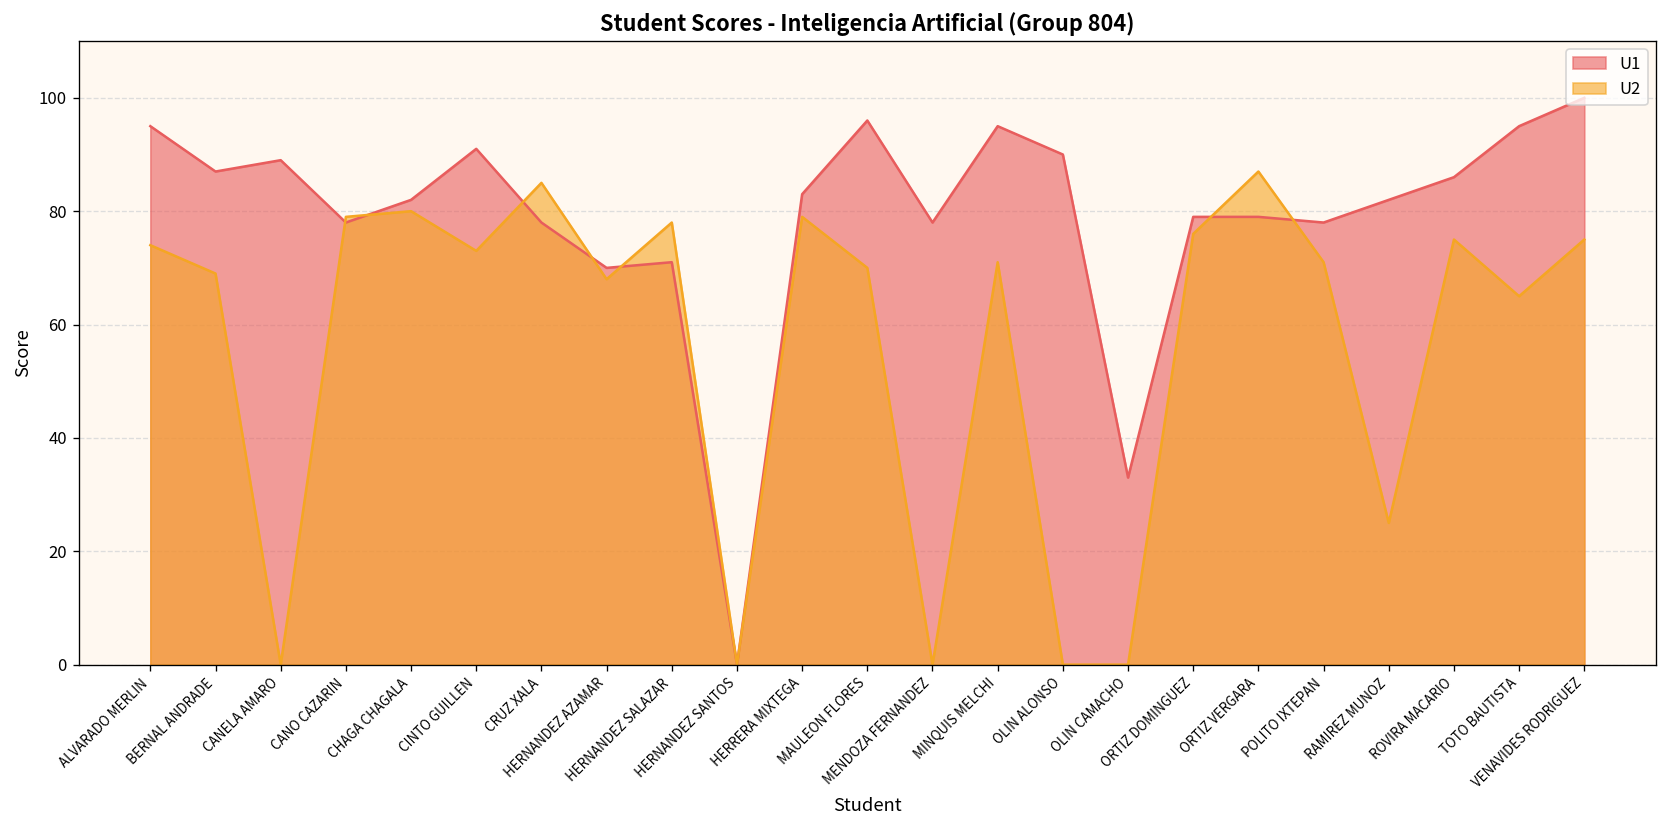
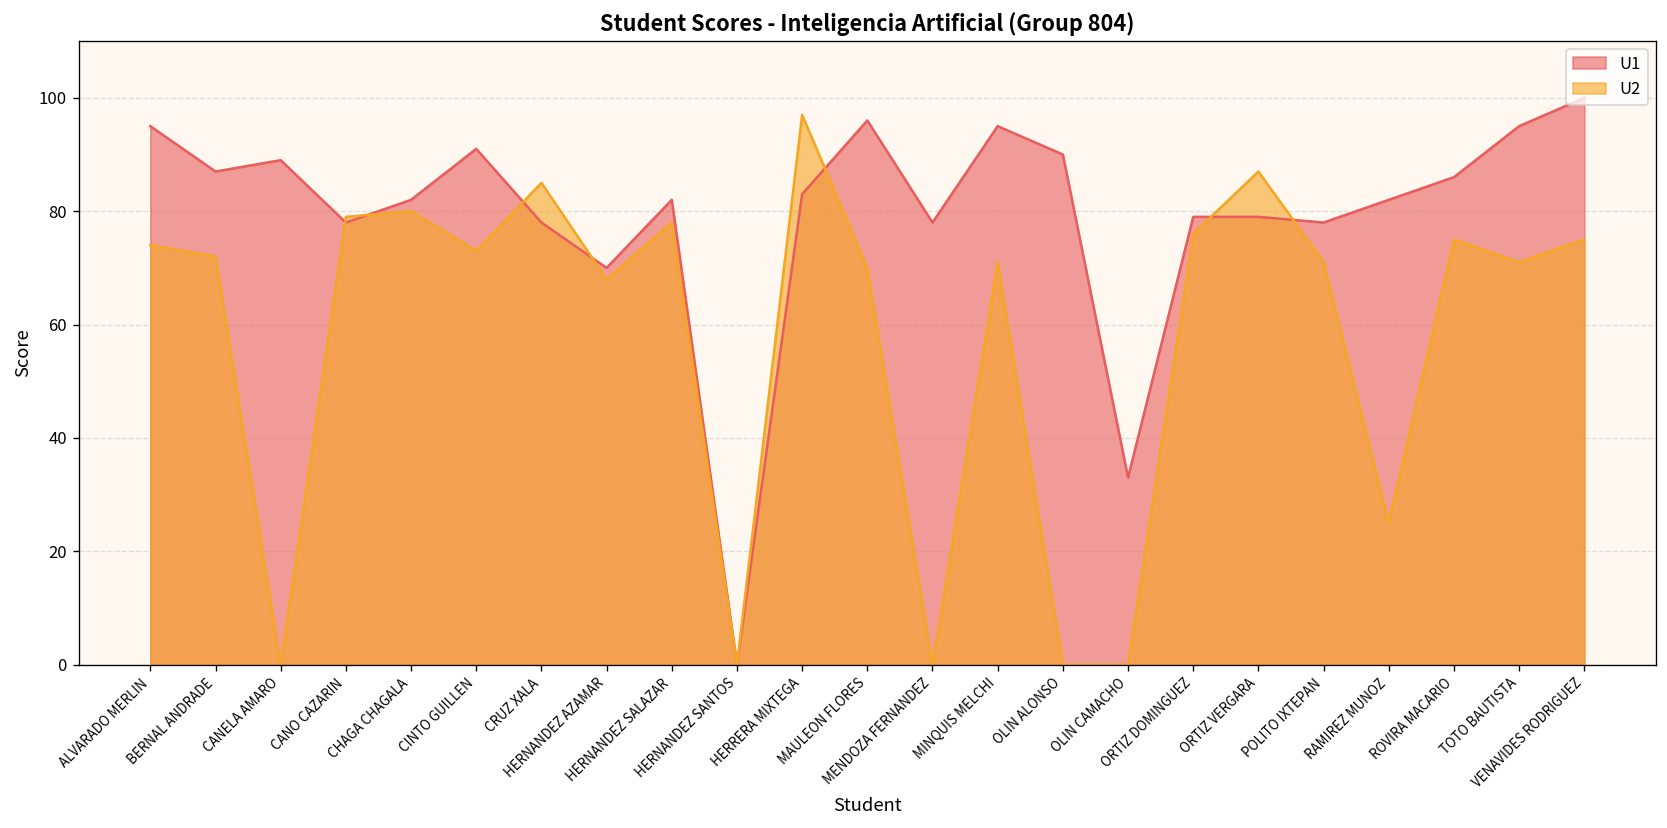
  {
    "U1": {
      "ALVARADO MERLIN": 95,
      "BERNAL ANDRADE": 87,
      "CANELA AMARO": 89,
      "CANO CAZARIN": 78,
      "CHAGA CHAGALA": 82,
      "CINTO GUILLEN": 91,
      "CRUZ XALA": 78,
      "HERNANDEZ AZAMAR": 70,
-     "HERNANDEZ SALAZAR": 71,
+     "HERNANDEZ SALAZAR": 82,
      "HERRERA MIXTEGA": 83,
      "MAULEON FLORES": 96,
      "MENDOZA FERNANDEZ": 78,
      "MINQUIS MELCHI": 95,
      "OLIN ALONSO": 90,
      "OLIN CAMACHO": 33,
      "ORTIZ DOMINGUEZ": 79,
      "ORTIZ VERGARA": 79,
      "POLITO IXTEPAN": 78,
      "RAMIREZ MUNOZ": 82,
      "ROVIRA MACARIO": 86,
      "TOTO BAUTISTA": 95
    },
    "U2": {
      "ALVARADO MERLIN": 74,
-     "BERNAL ANDRADE": 69,
+     "BERNAL ANDRADE": 72,
      "CANELA AMARO": 0,
      "CANO CAZARIN": 79,
      "CHAGA CHAGALA": 80,
      "CINTO GUILLEN": 73,
      "CRUZ XALA": 85,
      "HERNANDEZ AZAMAR": 68,
      "HERNANDEZ SALAZAR": 78,
-     "HERRERA MIXTEGA": 79,
+     "HERRERA MIXTEGA": 97,
      "MAULEON FLORES": 70,
      "MENDOZA FERNANDEZ": 0,
      "MINQUIS MELCHI": 71,
      "OLIN ALONSO": 0,
      "OLIN CAMACHO": 0,
      "ORTIZ DOMINGUEZ": 76,
      "ORTIZ VERGARA": 87,
      "POLITO IXTEPAN": 71,
      "RAMIREZ MUNOZ": 25,
      "ROVIRA MACARIO": 75,
-     "TOTO BAUTISTA": 65,
+     "TOTO BAUTISTA": 71,
      "VENAVIDES RODRIGUEZ": 75
    }
  }
